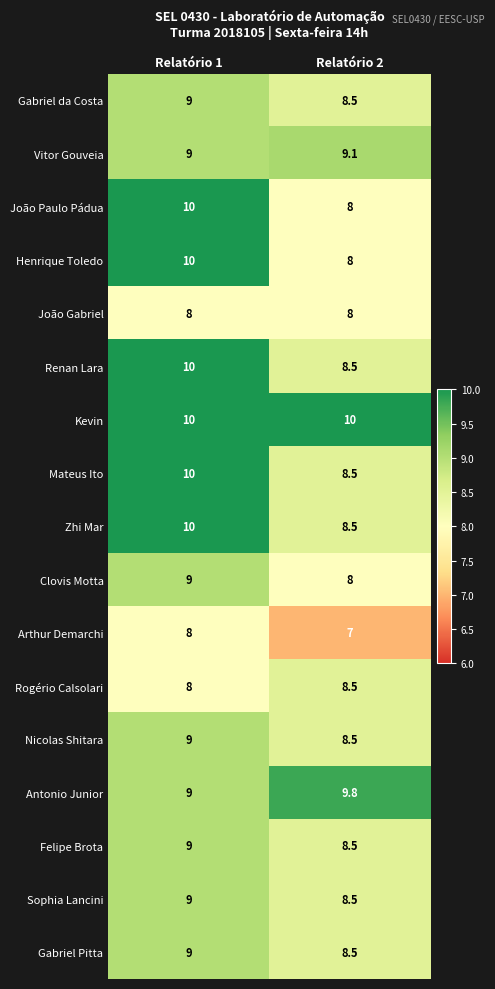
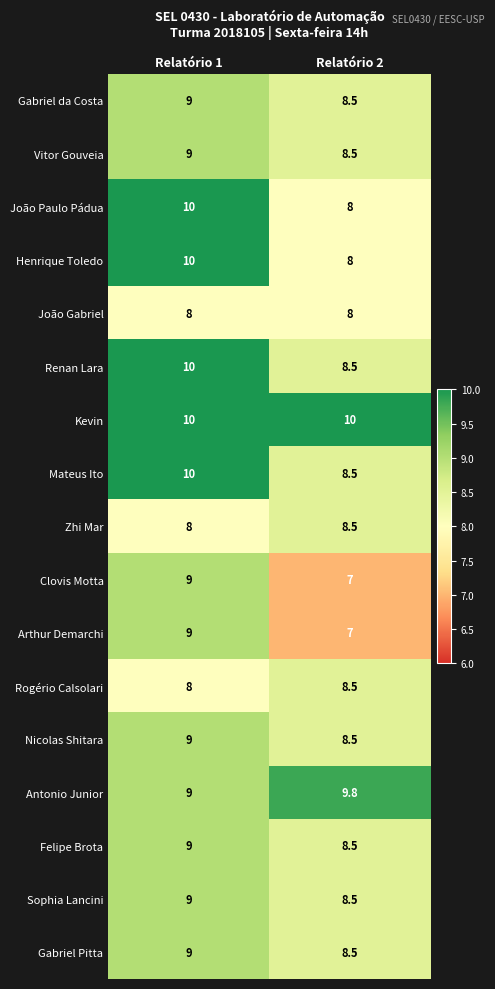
  {
    "Gabriel da Costa": {
      "Relatório 1": 9,
      "Relatório 2": 8.5
    },
    "Vitor Gouveia": {
      "Relatório 1": 9,
-     "Relatório 2": 9.1
+     "Relatório 2": 8.5
    },
    "João Paulo Pádua": {
      "Relatório 1": 10,
      "Relatório 2": 8
    },
    "Henrique Toledo": {
      "Relatório 1": 10,
      "Relatório 2": 8
    },
    "João Gabriel": {
      "Relatório 1": 8,
      "Relatório 2": 8
    },
    "Renan Lara": {
      "Relatório 1": 10,
      "Relatório 2": 8.5
    },
    "Kevin": {
      "Relatório 1": 10,
      "Relatório 2": 10
    },
    "Mateus Ito": {
      "Relatório 1": 10,
      "Relatório 2": 8.5
    },
    "Zhi Mar": {
-     "Relatório 1": 10,
+     "Relatório 1": 8,
      "Relatório 2": 8.5
    },
    "Clovis Motta": {
      "Relatório 1": 9,
-     "Relatório 2": 8
+     "Relatório 2": 7
    },
    "Arthur Demarchi": {
-     "Relatório 1": 8,
+     "Relatório 1": 9,
      "Relatório 2": 7
    },
    "Rogério Calsolari": {
      "Relatório 1": 8,
      "Relatório 2": 8.5
    },
    "Nicolas Shitara": {
      "Relatório 1": 9,
      "Relatório 2": 8.5
    },
    "Antonio Junior": {
      "Relatório 1": 9,
      "Relatório 2": 9.8
    },
    "Felipe Brota": {
      "Relatório 1": 9,
      "Relatório 2": 8.5
    },
    "Sophia Lancini": {
      "Relatório 1": 9,
      "Relatório 2": 8.5
    },
    "Gabriel Pitta": {
      "Relatório 1": 9,
      "Relatório 2": 8.5
    }
  }
